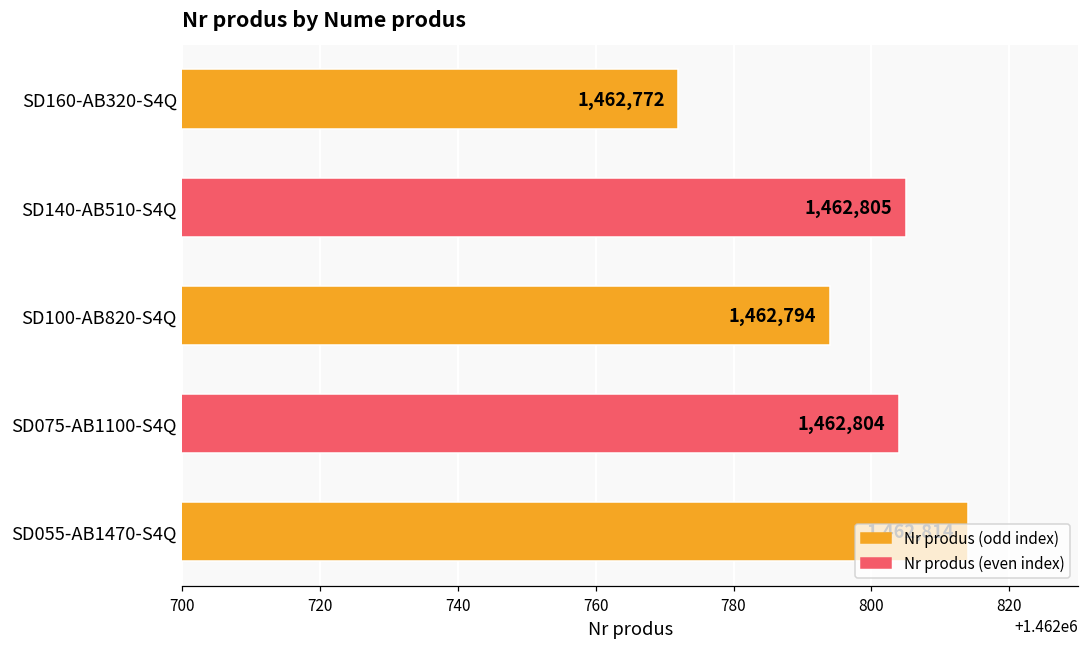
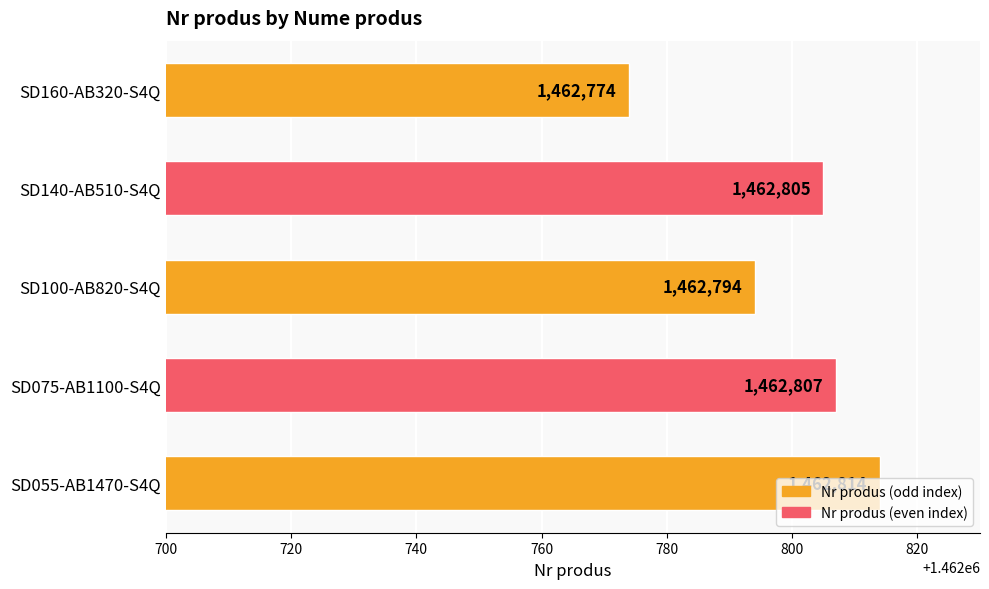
  {
-   "SD160-AB320-S4Q": "1,462,772",
+   "SD160-AB320-S4Q": "1,462,774",
    "SD140-AB510-S4Q": "1,462,805",
    "SD100-AB820-S4Q": "1,462,794",
-   "SD075-AB1100-S4Q": "1,462,804"
+   "SD075-AB1100-S4Q": "1,462,807"
  }
